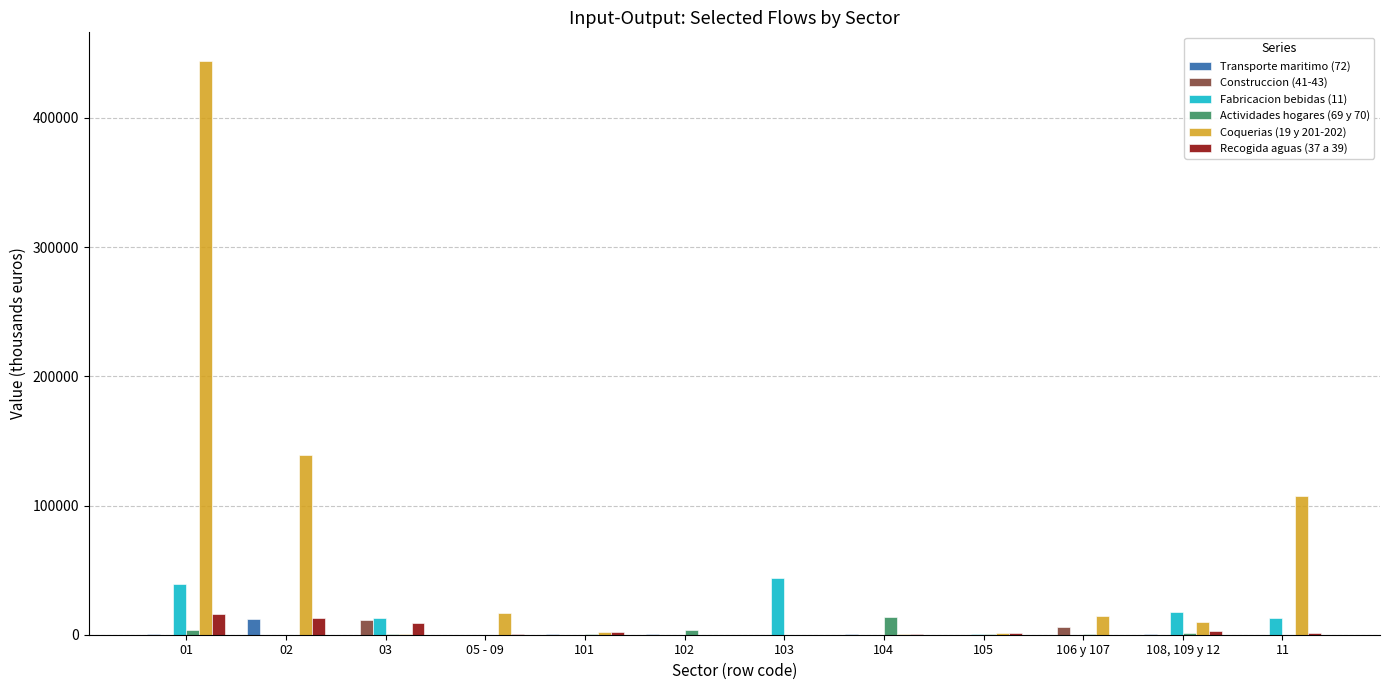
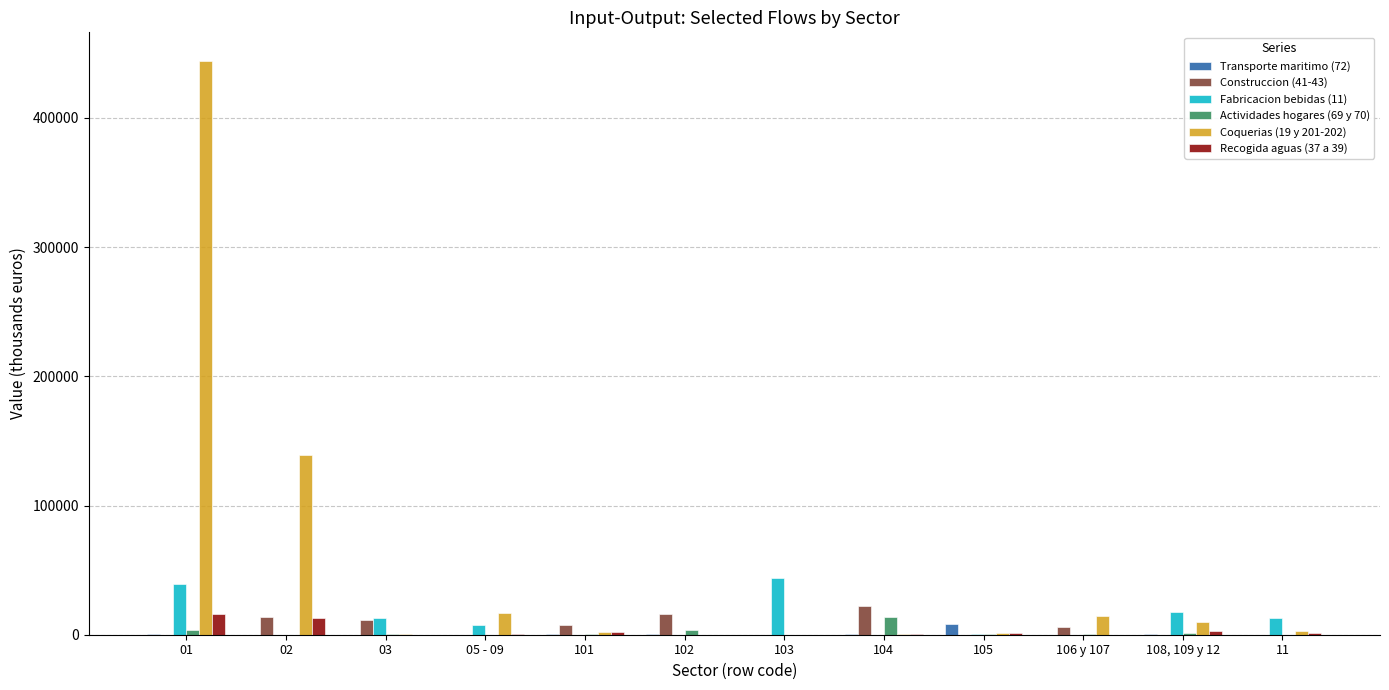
  {
    "Transporte maritimo (72)": {
-     "02": 12000,
-     "105": 0
+     "02": 0,
+     "105": 8000
    },
    "Construccion (41-43)": {
-     "02": 0,
+     "02": 14000,
      "03": 11000,
-     "101": 0,
-     "102": 0,
+     "101": 8000,
+     "102": 16000,
      "103": 0,
-     "104": 0,
+     "104": 22000,
      "105": 0,
      "106 y 107": 6000,
      "108, 109 y 12": 0,
      "11": 0
    },
    "Fabricacion bebidas (11)": {
      "01": 39000,
      "02": 0,
      "03": 13000,
-     "05 - 09": 0,
+     "05 - 09": 8000,
      "101": 0,
      "102": 0,
      "103": 44000,
      "104": 0,
      "108, 109 y 12": 18000,
      "11": 13000
    },
    "Actividades hogares (69 y 70)": {
      "01": 3000,
      "05 - 09": 0,
      "102": 4000,
      "104": 14000
    },
    "Coquerias (19 y 201-202)": {
      "01": 444000,
      "02": 139000,
      "05 - 09": 17000,
      "101": 2000,
      "102": 0,
      "106 y 107": 14000,
      "108, 109 y 12": 10000,
-     "11": 107000
+     "11": 3000
    },
    "Recogida aguas (37 a 39)": {
      "01": 16000,
      "02": 13000,
-     "03": 9000,
+     "03": 0,
      "102": 0,
      "103": 0,
      "106 y 107": 0,
      "108, 109 y 12": 3000
    }
  }
